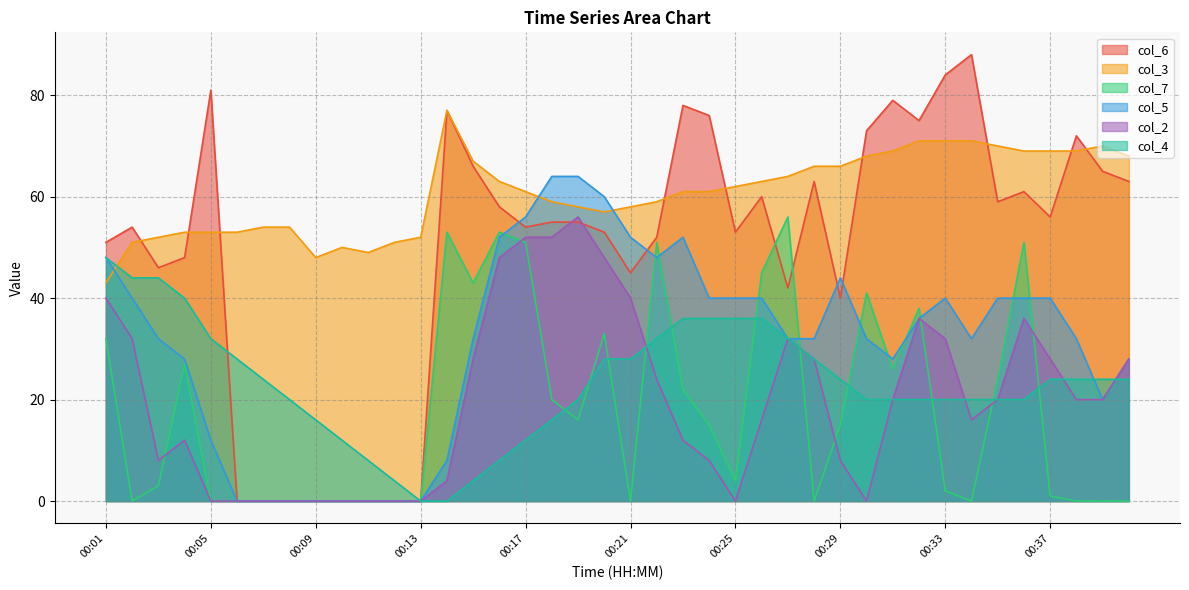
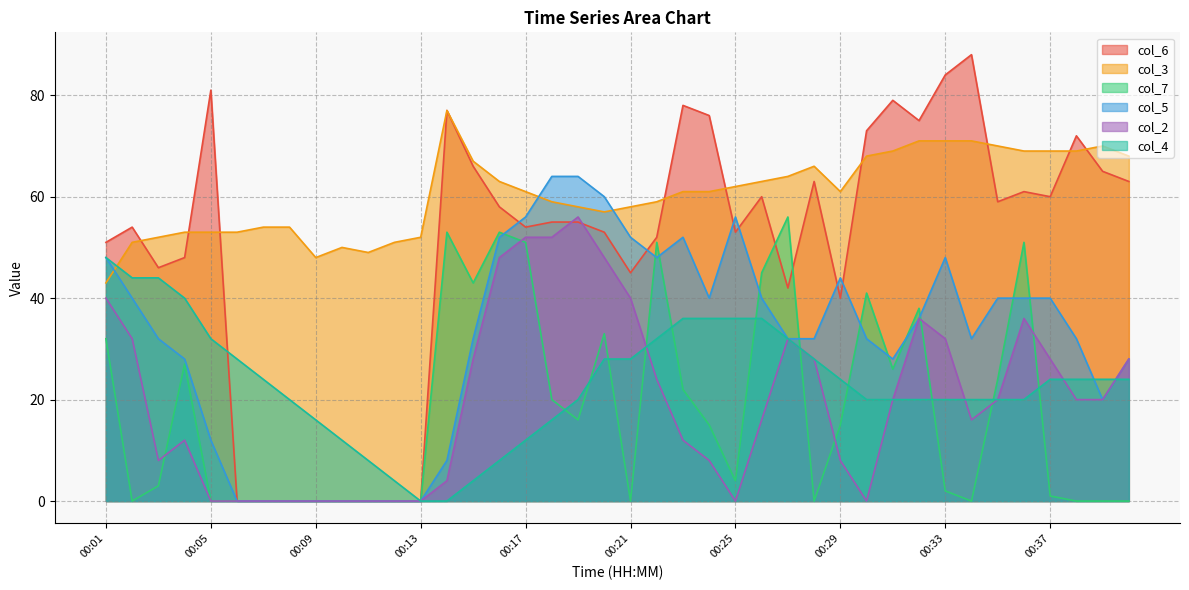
  {
    "col_6": {
      "00:01": 51,
      "00:05": 81,
      "00:17": 54,
      "00:21": 45,
      "00:25": 53,
      "00:29": 40,
      "00:33": 84,
-     "00:37": 56
+     "00:37": 60
    },
    "col_3": {
      "00:01": 43,
      "00:05": 53,
      "00:09": 48,
      "00:13": 52,
      "00:17": 61,
      "00:21": 58,
      "00:25": 62,
-     "00:29": 66,
+     "00:29": 61,
      "00:33": 71,
      "00:37": 69
    },
    "col_5": {
      "00:05": 12,
      "00:17": 56,
      "00:21": 52,
-     "00:25": 40,
+     "00:25": 56,
      "00:29": 44,
-     "00:33": 40,
+     "00:33": 48,
      "00:37": 40
    },
    "col_2": {
      "00:01": 40,
      "00:17": 52,
      "00:21": 40,
      "00:25": 0,
      "00:29": 8,
      "00:33": 32,
      "00:37": 28
    }
  }
